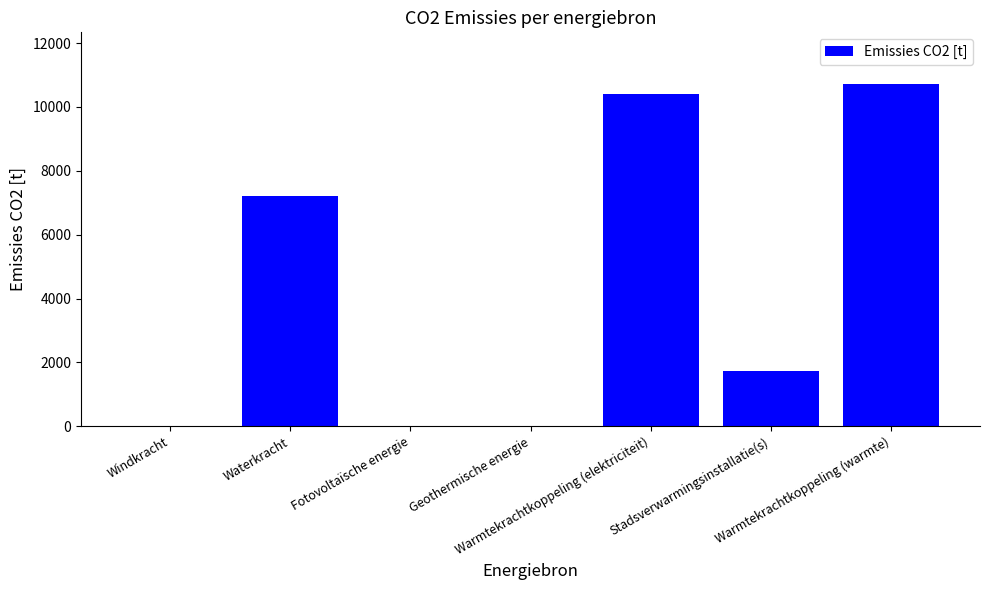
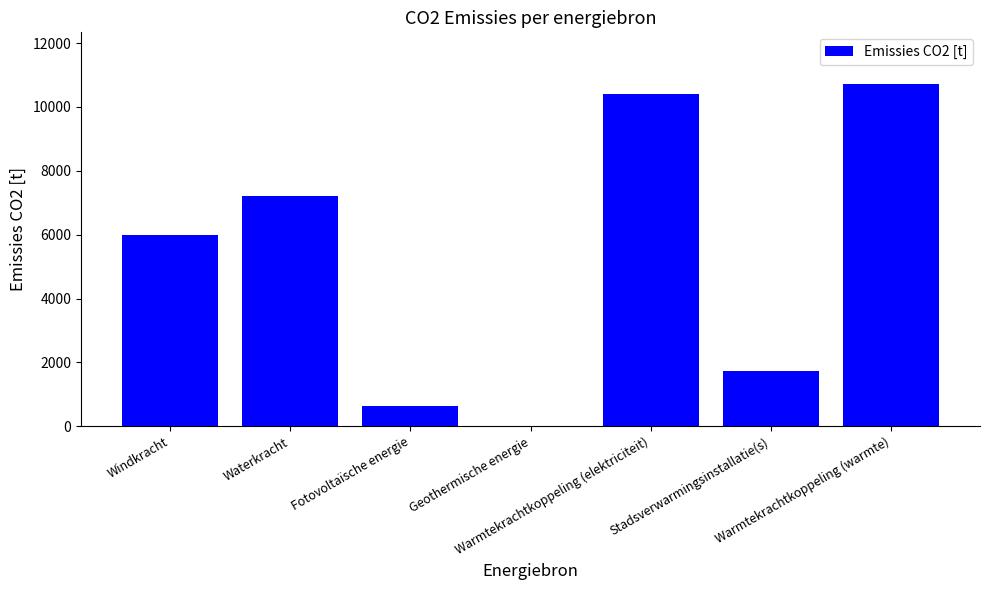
  {
-   "Windkracht": 0,
+   "Windkracht": 6000,
    "Waterkracht": 7200,
-   "Fotovoltaïsche energie": 0,
+   "Fotovoltaïsche energie": 600,
    "Geothermische energie": 0,
    "Warmtekrachtkoppeling (elektriciteit)": 10400,
    "Stadsverwarmingsinstallatie(s)": 1700,
    "Warmtekrachtkoppeling (warmte)": 10700
  }
